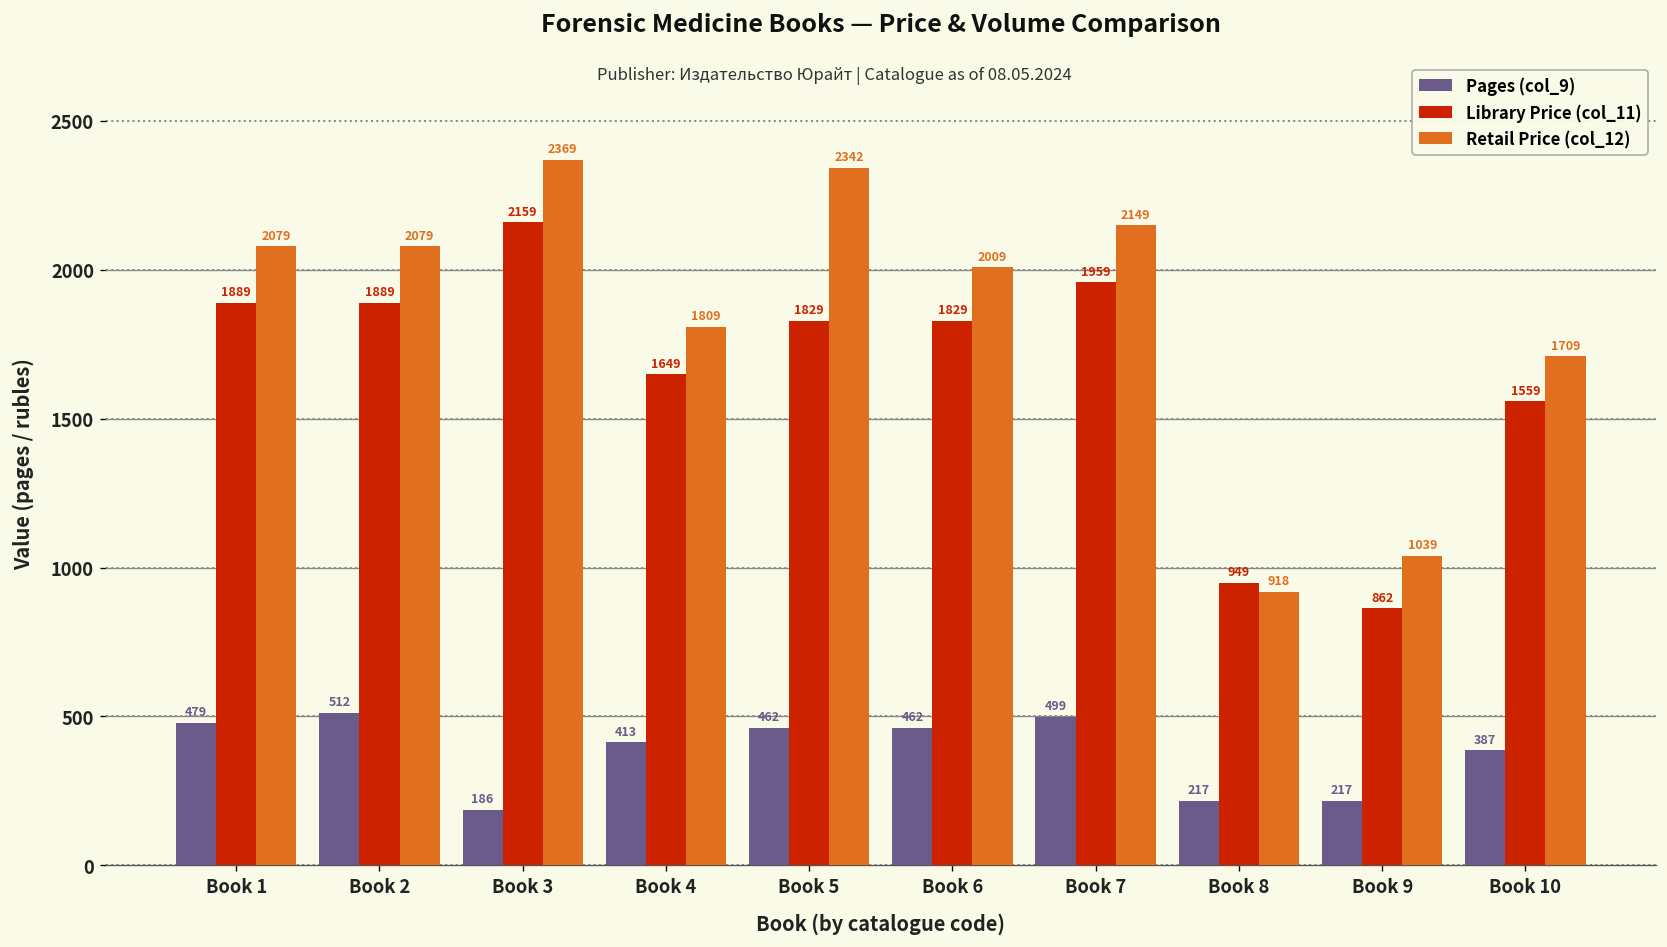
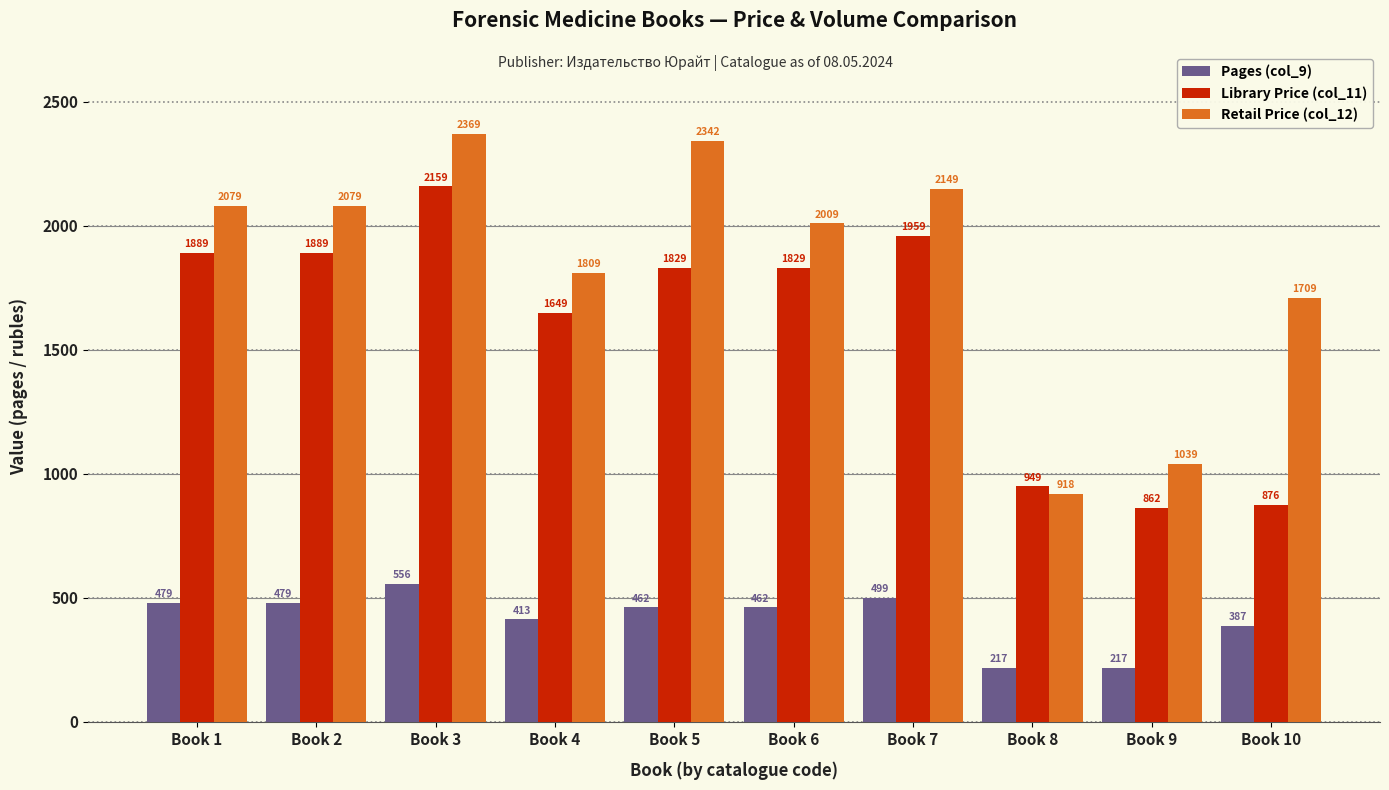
  {
    "Pages (col_9)": {
      "Book 1": 479,
-     "Book 2": 512,
-     "Book 3": 186,
+     "Book 2": 479,
+     "Book 3": 556,
      "Book 4": 413,
      "Book 5": 462,
      "Book 6": 462,
      "Book 7": 499,
      "Book 8": 217,
      "Book 9": 217,
      "Book 10": 387
    },
    "Library Price (col_11)": {
      "Book 1": 1889,
      "Book 2": 1889,
      "Book 3": 2159,
      "Book 4": 1649,
      "Book 5": 1829,
      "Book 6": 1829,
      "Book 7": 1959,
      "Book 8": 949,
-     "Book 10": 1559
+     "Book 10": 876
    },
    "Retail Price (col_12)": {
      "Book 1": 2079,
      "Book 2": 2079,
      "Book 3": 2369,
      "Book 4": 1809,
      "Book 6": 2009,
      "Book 7": 2149,
      "Book 9": 1039,
      "Book 10": 1709
    }
  }
